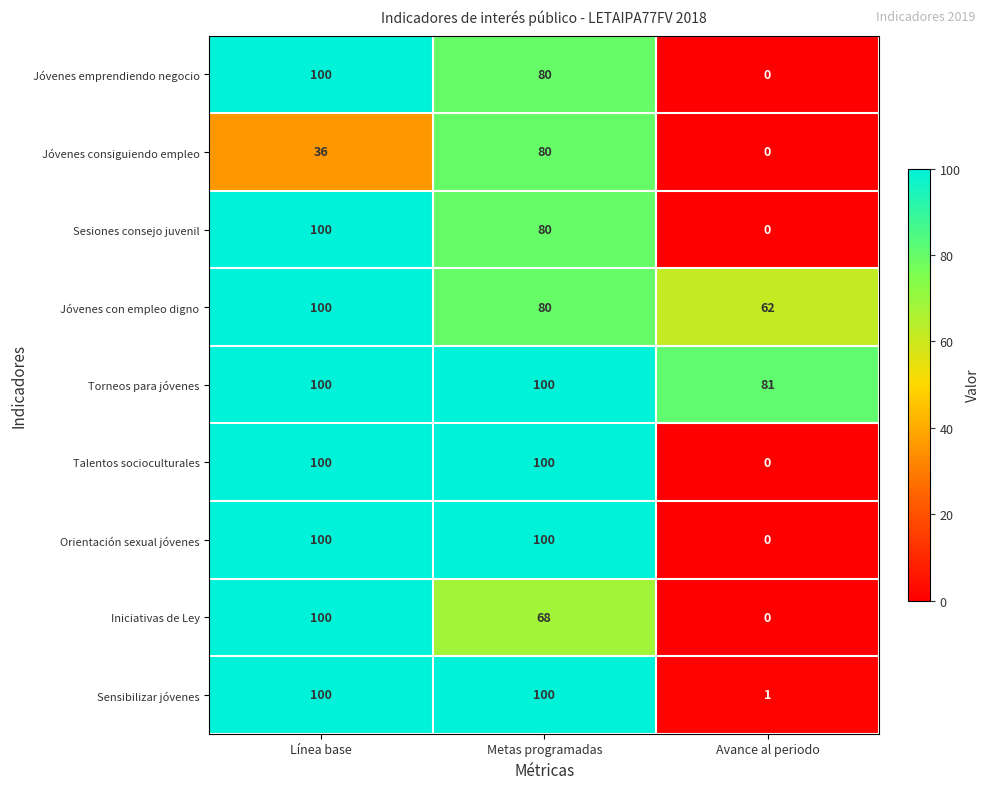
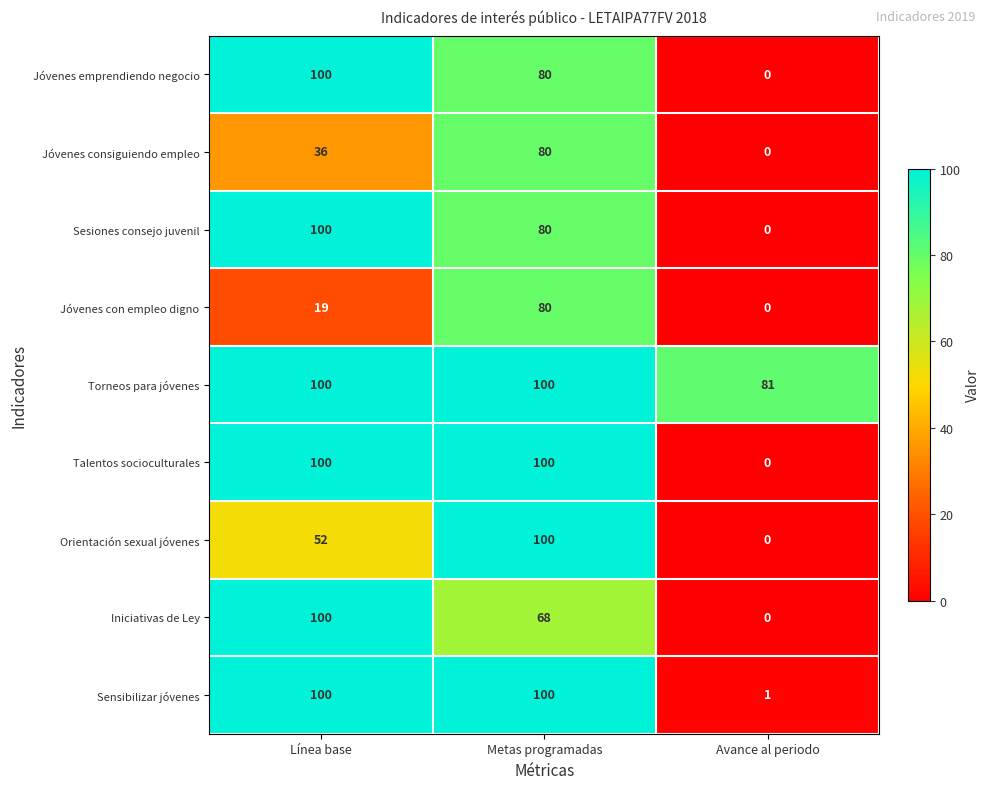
  {
    "Jóvenes emprendiendo negocio": {
      "Línea base": 100,
      "Metas programadas": 80,
      "Avance al periodo": 0
    },
    "Jóvenes consiguiendo empleo": {
      "Línea base": 36,
      "Metas programadas": 80,
      "Avance al periodo": 0
    },
    "Sesiones consejo juvenil": {
      "Línea base": 100,
      "Metas programadas": 80,
      "Avance al periodo": 0
    },
    "Jóvenes con empleo digno": {
-     "Línea base": 100,
+     "Línea base": 19,
      "Metas programadas": 80,
-     "Avance al periodo": 62
+     "Avance al periodo": 0
    },
    "Torneos para jóvenes": {
      "Línea base": 100,
      "Metas programadas": 100,
      "Avance al periodo": 81
    },
    "Talentos socioculturales": {
      "Línea base": 100,
      "Metas programadas": 100,
      "Avance al periodo": 0
    },
    "Orientación sexual jóvenes": {
-     "Línea base": 100,
+     "Línea base": 52,
      "Metas programadas": 100,
      "Avance al periodo": 0
    },
    "Iniciativas de Ley": {
      "Línea base": 100,
      "Metas programadas": 68,
      "Avance al periodo": 0
    },
    "Sensibilizar jóvenes": {
      "Línea base": 100,
      "Metas programadas": 100,
      "Avance al periodo": 1
    }
  }
